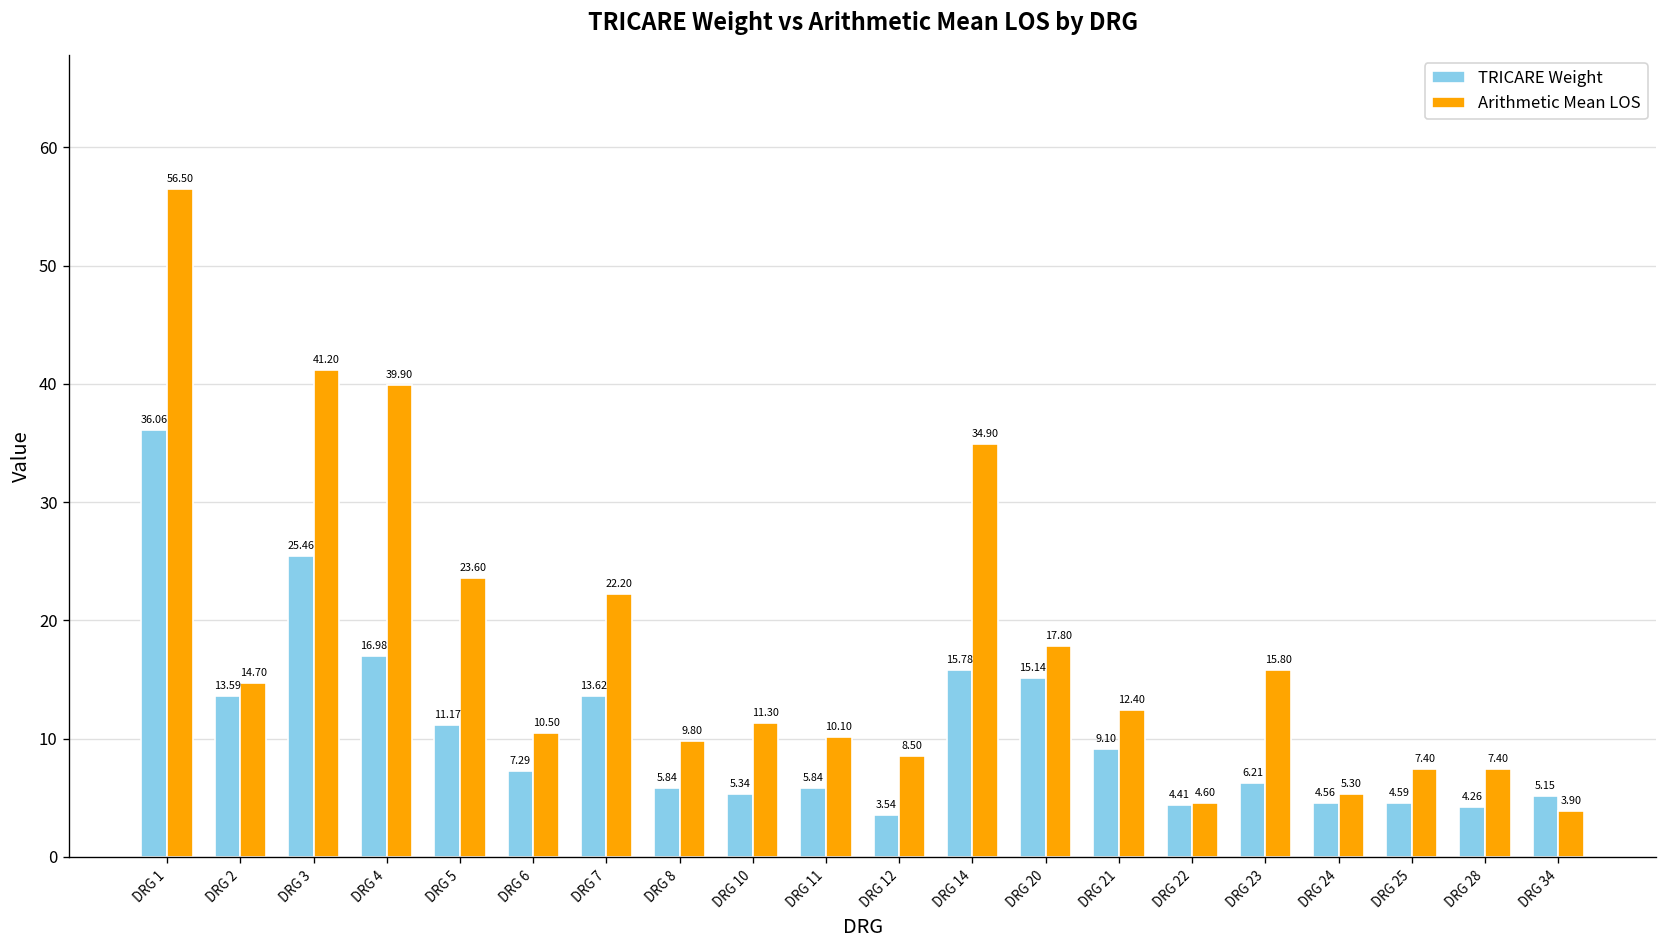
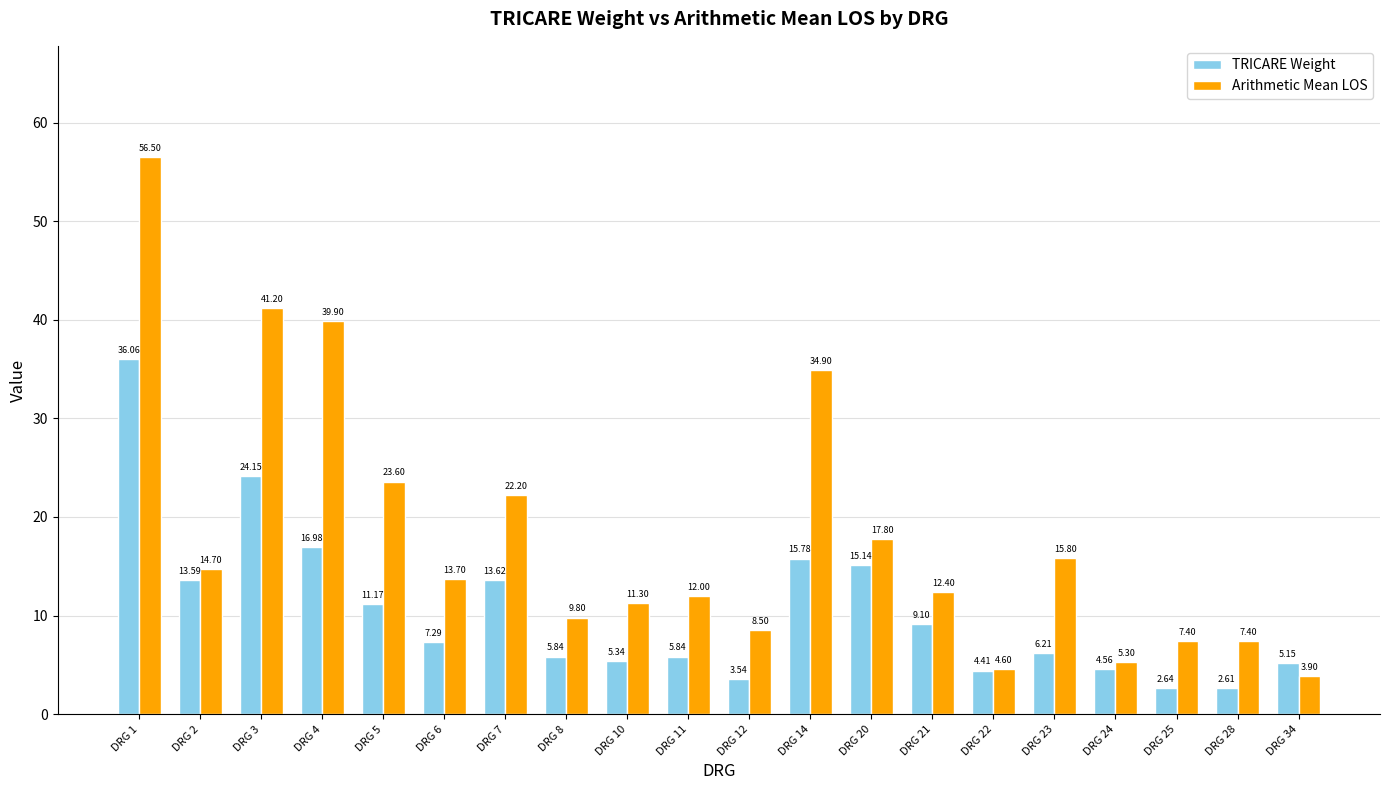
  {
    "TRICARE Weight": {
      "DRG 1": 36.06,
      "DRG 2": 13.59,
-     "DRG 3": 25.46,
+     "DRG 3": 24.15,
      "DRG 4": 16.98,
      "DRG 5": 11.17,
      "DRG 6": 7.29,
      "DRG 7": 13.62,
      "DRG 8": 5.84,
      "DRG 10": 5.34,
      "DRG 11": 5.84,
      "DRG 12": 3.54,
      "DRG 14": 15.78,
      "DRG 20": 15.14,
      "DRG 21": 9.10,
      "DRG 22": 4.41,
      "DRG 23": 6.21,
      "DRG 24": 4.56,
-     "DRG 25": 4.59,
-     "DRG 28": 4.26,
+     "DRG 25": 2.64,
+     "DRG 28": 2.61,
      "DRG 34": 5.15
    },
    "Arithmetic Mean LOS": {
      "DRG 1": 56.50,
      "DRG 2": 14.70,
      "DRG 3": 41.20,
      "DRG 4": 39.90,
      "DRG 5": 23.60,
-     "DRG 6": 10.50,
+     "DRG 6": 13.70,
      "DRG 7": 22.20,
      "DRG 8": 9.80,
      "DRG 10": 11.30,
-     "DRG 11": 10.10,
+     "DRG 11": 12.00,
      "DRG 12": 8.50,
      "DRG 14": 34.90,
      "DRG 20": 17.80,
      "DRG 21": 12.40,
      "DRG 22": 4.60,
      "DRG 23": 15.80,
      "DRG 24": 5.30,
      "DRG 25": 7.40,
      "DRG 28": 7.40,
      "DRG 34": 3.90
    }
  }
